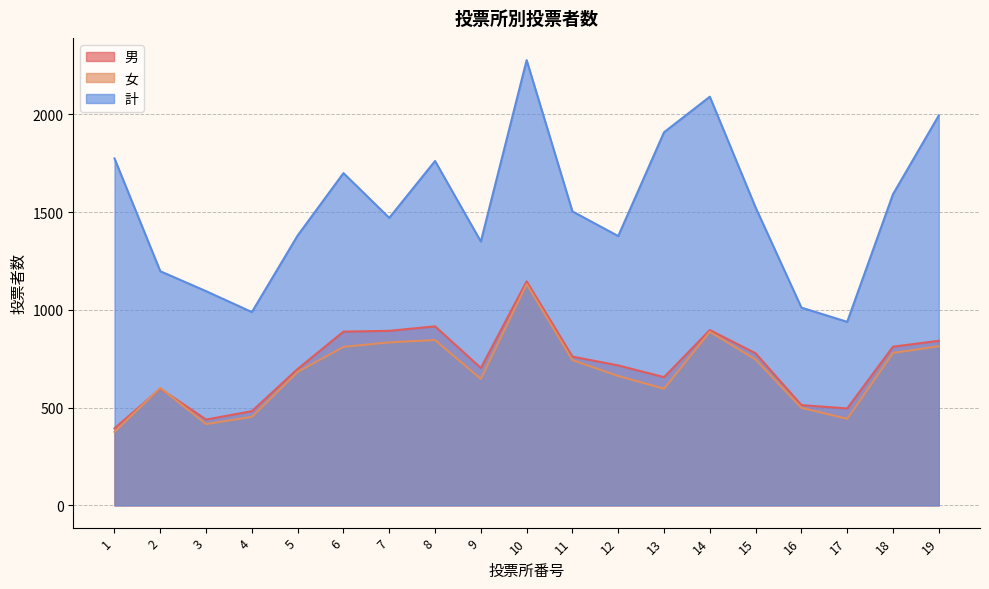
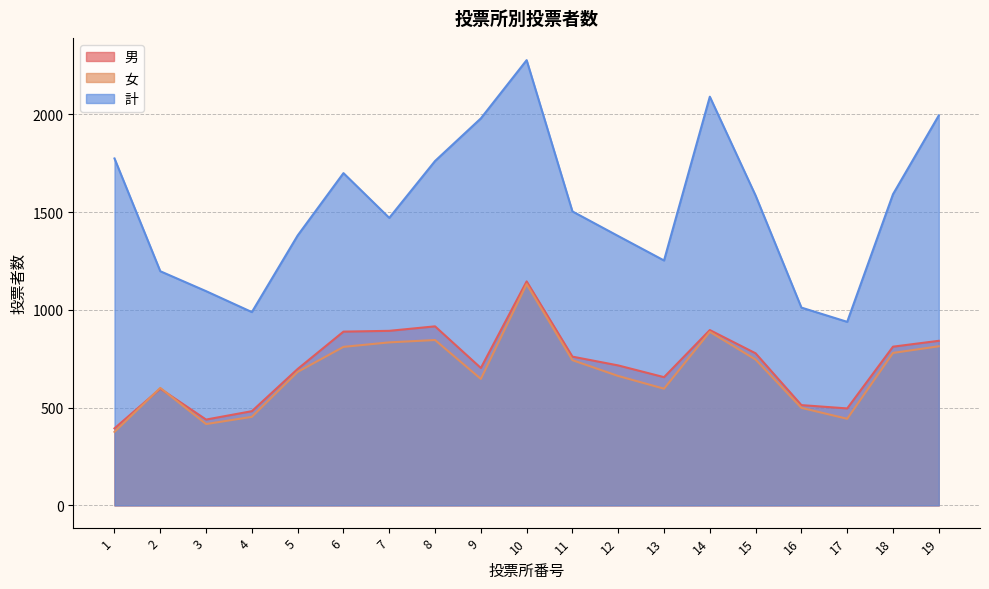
  {
    "計": {
      "1": 1780,
      "2": 1200,
      "3": 1100,
      "4": 990,
      "5": 1380,
      "6": 1700,
      "7": 1470,
      "8": 1760,
-     "9": 1350,
+     "9": 1980,
      "10": 2280,
      "11": 1500,
      "12": 1380,
-     "13": 1910,
+     "13": 1250,
      "14": 2090,
-     "15": 1520,
+     "15": 1590,
      "16": 1010,
      "17": 940,
      "18": 1590,
      "19": 2000
    }
  }
